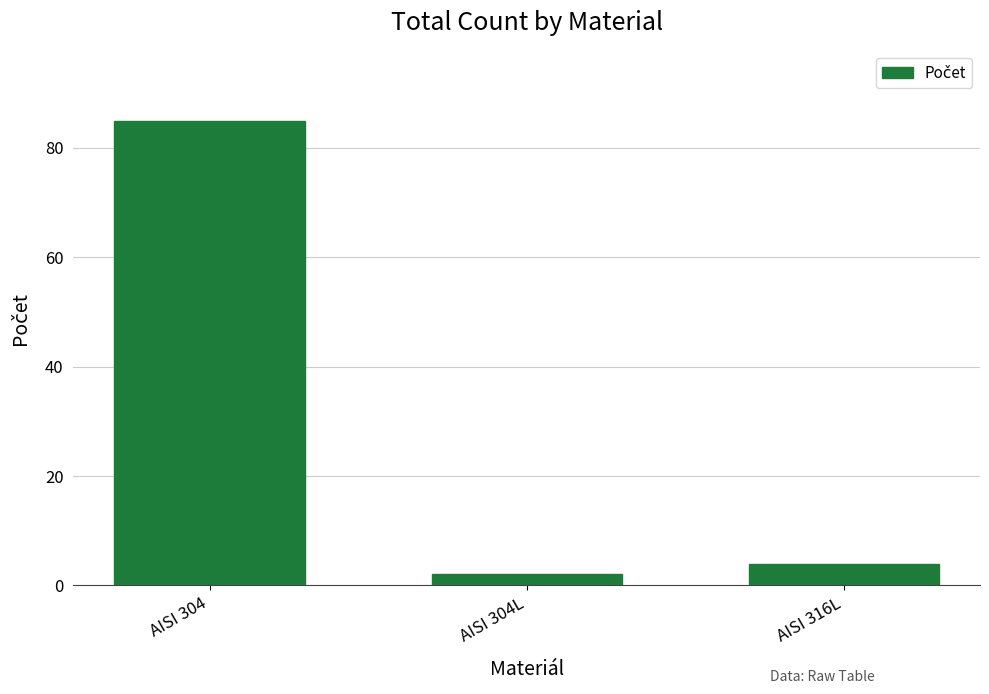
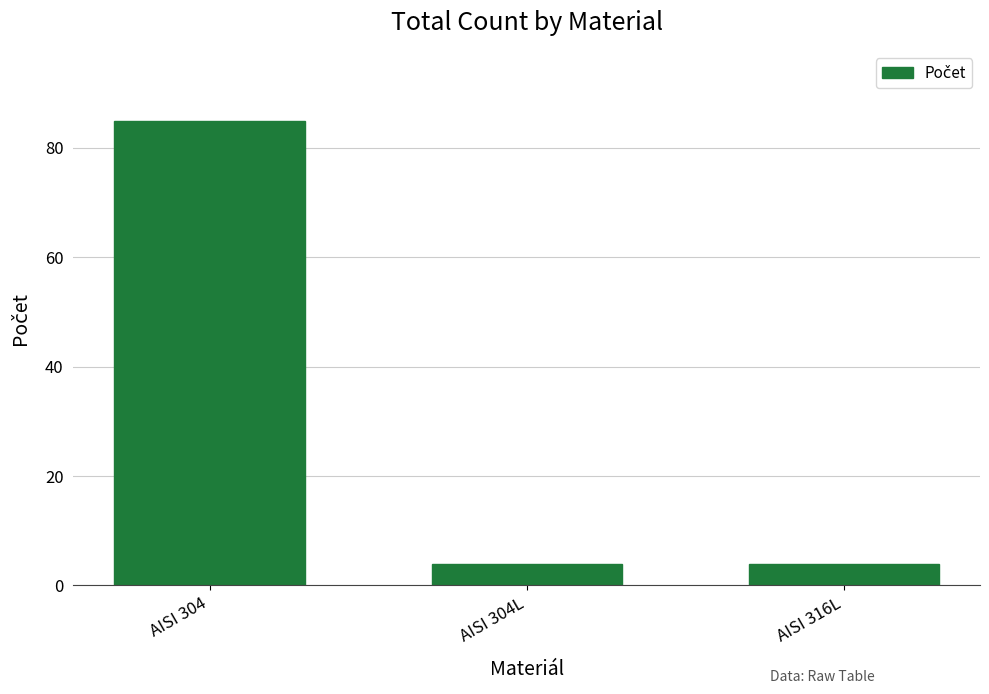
  {
    "AISI 304": 85,
-   "AISI 304L": 2,
+   "AISI 304L": 4,
    "AISI 316L": 4
  }
